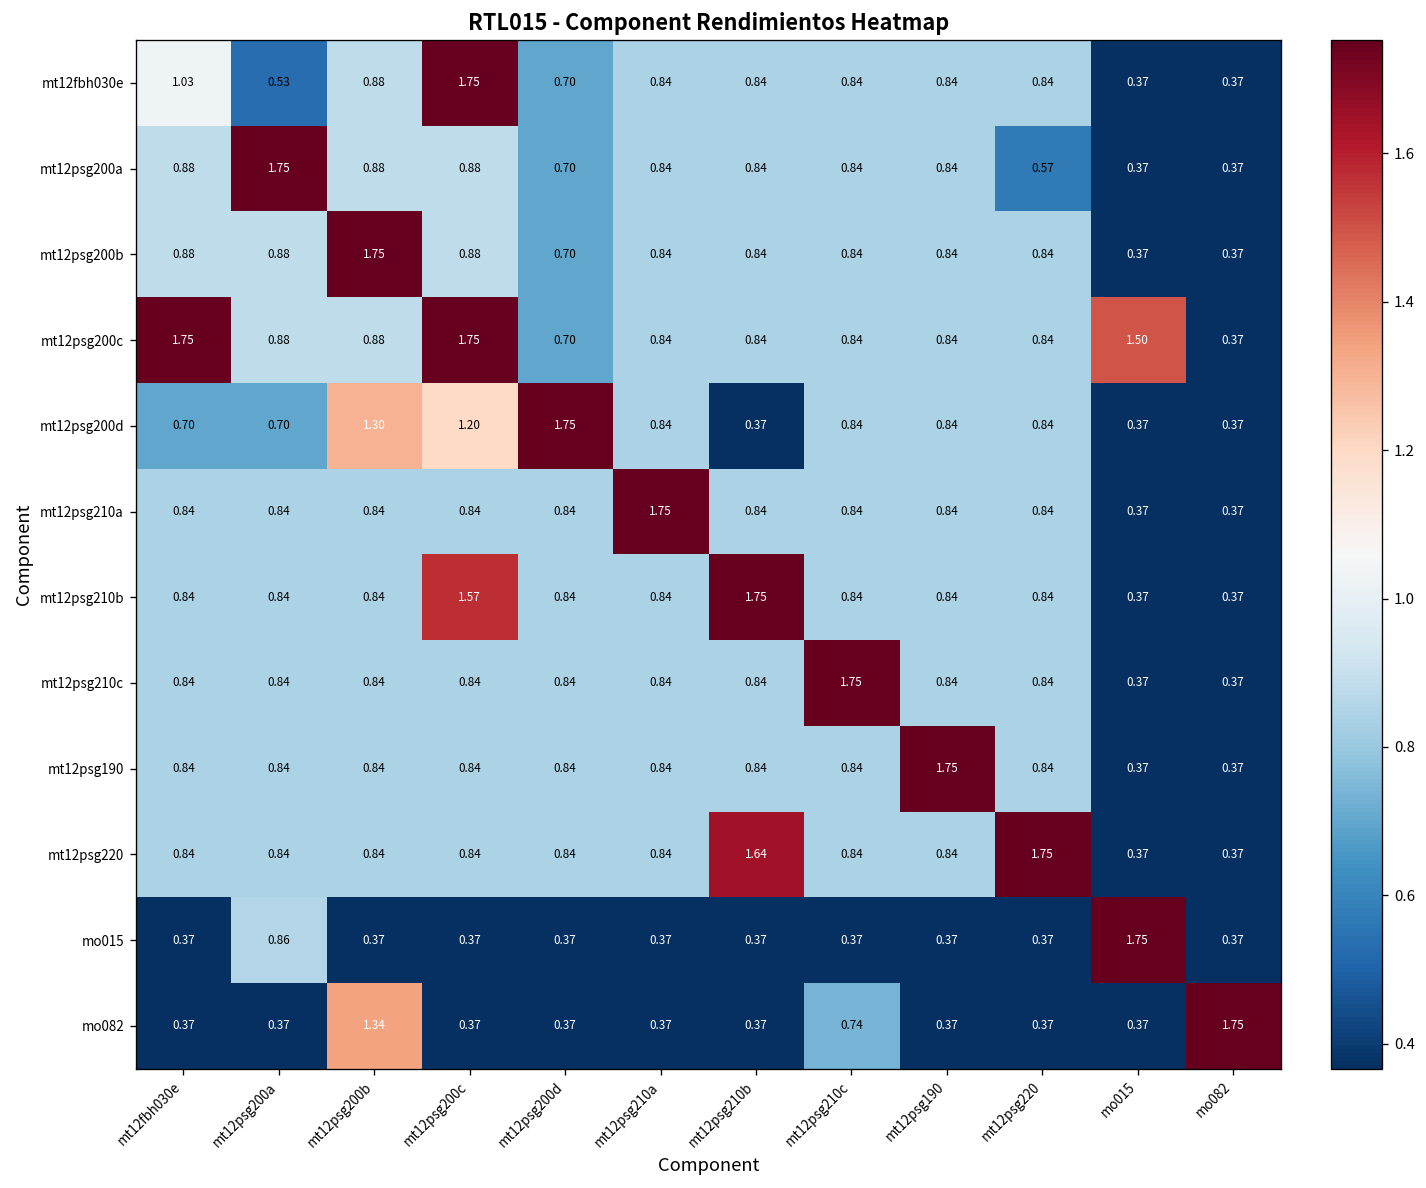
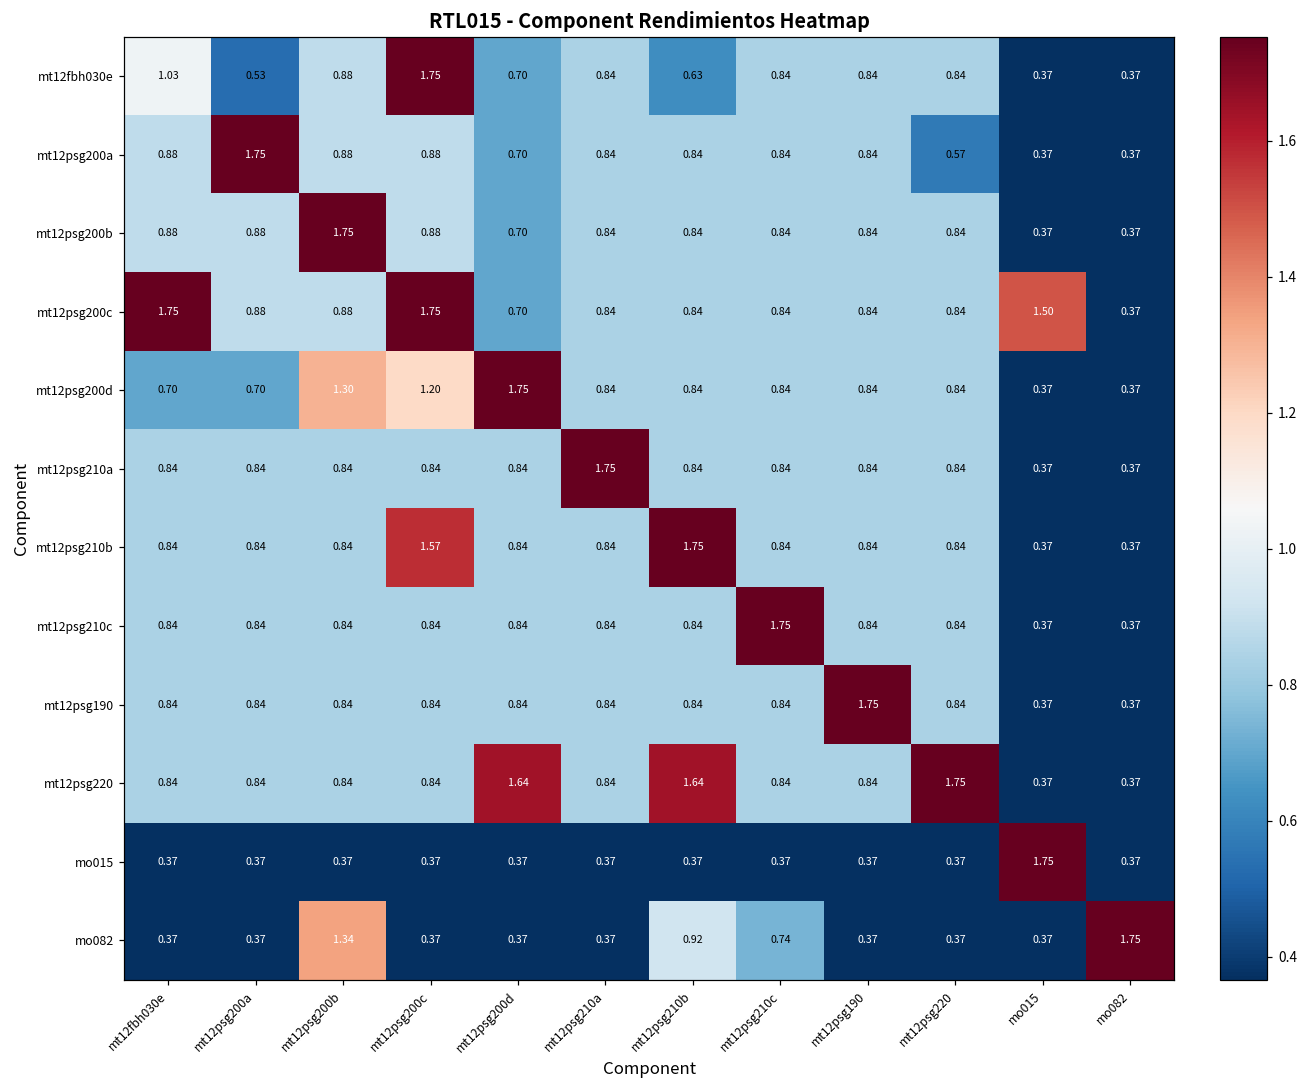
  {
    "mt12fbh030e": {
      "mt12fbh030e": 1.03,
      "mt12psg200a": 0.53,
      "mt12psg200b": 0.88,
      "mt12psg200c": 1.75,
      "mt12psg200d": 0.70,
      "mt12psg210a": 0.84,
-     "mt12psg210b": 0.84,
+     "mt12psg210b": 0.63,
      "mt12psg210c": 0.84,
      "mt12psg190": 0.84,
      "mt12psg220": 0.84,
      "mo015": 0.37,
      "mo082": 0.37
    },
    "mt12psg200a": {
      "mt12fbh030e": 0.88,
      "mt12psg200a": 1.75,
      "mt12psg200b": 0.88,
      "mt12psg200c": 0.88,
      "mt12psg200d": 0.70,
      "mt12psg210a": 0.84,
      "mt12psg210b": 0.84,
      "mt12psg210c": 0.84,
      "mt12psg190": 0.84,
      "mt12psg220": 0.57,
      "mo015": 0.37,
      "mo082": 0.37
    },
    "mt12psg200b": {
      "mt12fbh030e": 0.88,
      "mt12psg200a": 0.88,
      "mt12psg200b": 1.75,
      "mt12psg200c": 0.88,
      "mt12psg200d": 0.70,
      "mt12psg210a": 0.84,
      "mt12psg210b": 0.84,
      "mt12psg210c": 0.84,
      "mt12psg190": 0.84,
      "mt12psg220": 0.84,
      "mo015": 0.37,
      "mo082": 0.37
    },
    "mt12psg200c": {
      "mt12fbh030e": 1.75,
      "mt12psg200a": 0.88,
      "mt12psg200b": 0.88,
      "mt12psg200c": 1.75,
      "mt12psg200d": 0.70,
      "mt12psg210a": 0.84,
      "mt12psg210b": 0.84,
      "mt12psg210c": 0.84,
      "mt12psg190": 0.84,
      "mt12psg220": 0.84,
      "mo015": 1.50,
      "mo082": 0.37
    },
    "mt12psg200d": {
      "mt12fbh030e": 0.70,
      "mt12psg200a": 0.70,
      "mt12psg200b": 1.30,
      "mt12psg200c": 1.20,
      "mt12psg200d": 1.75,
      "mt12psg210a": 0.84,
-     "mt12psg210b": 0.37,
+     "mt12psg210b": 0.84,
      "mt12psg210c": 0.84,
      "mt12psg190": 0.84,
      "mt12psg220": 0.84,
      "mo015": 0.37,
      "mo082": 0.37
    },
    "mt12psg210a": {
      "mt12fbh030e": 0.84,
      "mt12psg200a": 0.84,
      "mt12psg200b": 0.84,
      "mt12psg200c": 0.84,
      "mt12psg200d": 0.84,
      "mt12psg210a": 1.75,
      "mt12psg210b": 0.84,
      "mt12psg210c": 0.84,
      "mt12psg190": 0.84,
      "mt12psg220": 0.84,
      "mo015": 0.37,
      "mo082": 0.37
    },
    "mt12psg210b": {
      "mt12fbh030e": 0.84,
      "mt12psg200a": 0.84,
      "mt12psg200b": 0.84,
      "mt12psg200c": 1.57,
      "mt12psg200d": 0.84,
      "mt12psg210a": 0.84,
      "mt12psg210b": 1.75,
      "mt12psg210c": 0.84,
      "mt12psg190": 0.84,
      "mt12psg220": 0.84,
      "mo015": 0.37,
      "mo082": 0.37
    },
    "mt12psg210c": {
      "mt12fbh030e": 0.84,
      "mt12psg200a": 0.84,
      "mt12psg200b": 0.84,
      "mt12psg200c": 0.84,
      "mt12psg200d": 0.84,
      "mt12psg210a": 0.84,
      "mt12psg210b": 0.84,
      "mt12psg210c": 1.75,
      "mt12psg190": 0.84,
      "mt12psg220": 0.84,
      "mo015": 0.37,
      "mo082": 0.37
    },
    "mt12psg190": {
      "mt12fbh030e": 0.84,
      "mt12psg200a": 0.84,
      "mt12psg200b": 0.84,
      "mt12psg200c": 0.84,
      "mt12psg200d": 0.84,
      "mt12psg210a": 0.84,
      "mt12psg210b": 0.84,
      "mt12psg210c": 0.84,
      "mt12psg190": 1.75,
      "mt12psg220": 0.84,
      "mo015": 0.37,
      "mo082": 0.37
    },
    "mt12psg220": {
      "mt12fbh030e": 0.84,
      "mt12psg200a": 0.84,
      "mt12psg200b": 0.84,
      "mt12psg200c": 0.84,
-     "mt12psg200d": 0.84,
+     "mt12psg200d": 1.64,
      "mt12psg210a": 0.84,
      "mt12psg210b": 1.64,
      "mt12psg210c": 0.84,
      "mt12psg190": 0.84,
      "mt12psg220": 1.75,
      "mo015": 0.37,
      "mo082": 0.37
    },
    "mo015": {
      "mt12fbh030e": 0.37,
-     "mt12psg200a": 0.86,
+     "mt12psg200a": 0.37,
      "mt12psg200b": 0.37,
      "mt12psg200c": 0.37,
      "mt12psg200d": 0.37,
      "mt12psg210a": 0.37,
      "mt12psg210b": 0.37,
      "mt12psg210c": 0.37,
      "mt12psg190": 0.37,
      "mt12psg220": 0.37,
      "mo015": 1.75,
      "mo082": 0.37
    },
    "mo082": {
      "mt12fbh030e": 0.37,
      "mt12psg200a": 0.37,
      "mt12psg200b": 1.34,
      "mt12psg200c": 0.37,
      "mt12psg200d": 0.37,
      "mt12psg210a": 0.37,
-     "mt12psg210b": 0.37,
+     "mt12psg210b": 0.92,
      "mt12psg210c": 0.74,
      "mt12psg190": 0.37,
      "mt12psg220": 0.37,
      "mo015": 0.37,
      "mo082": 1.75
    }
  }
